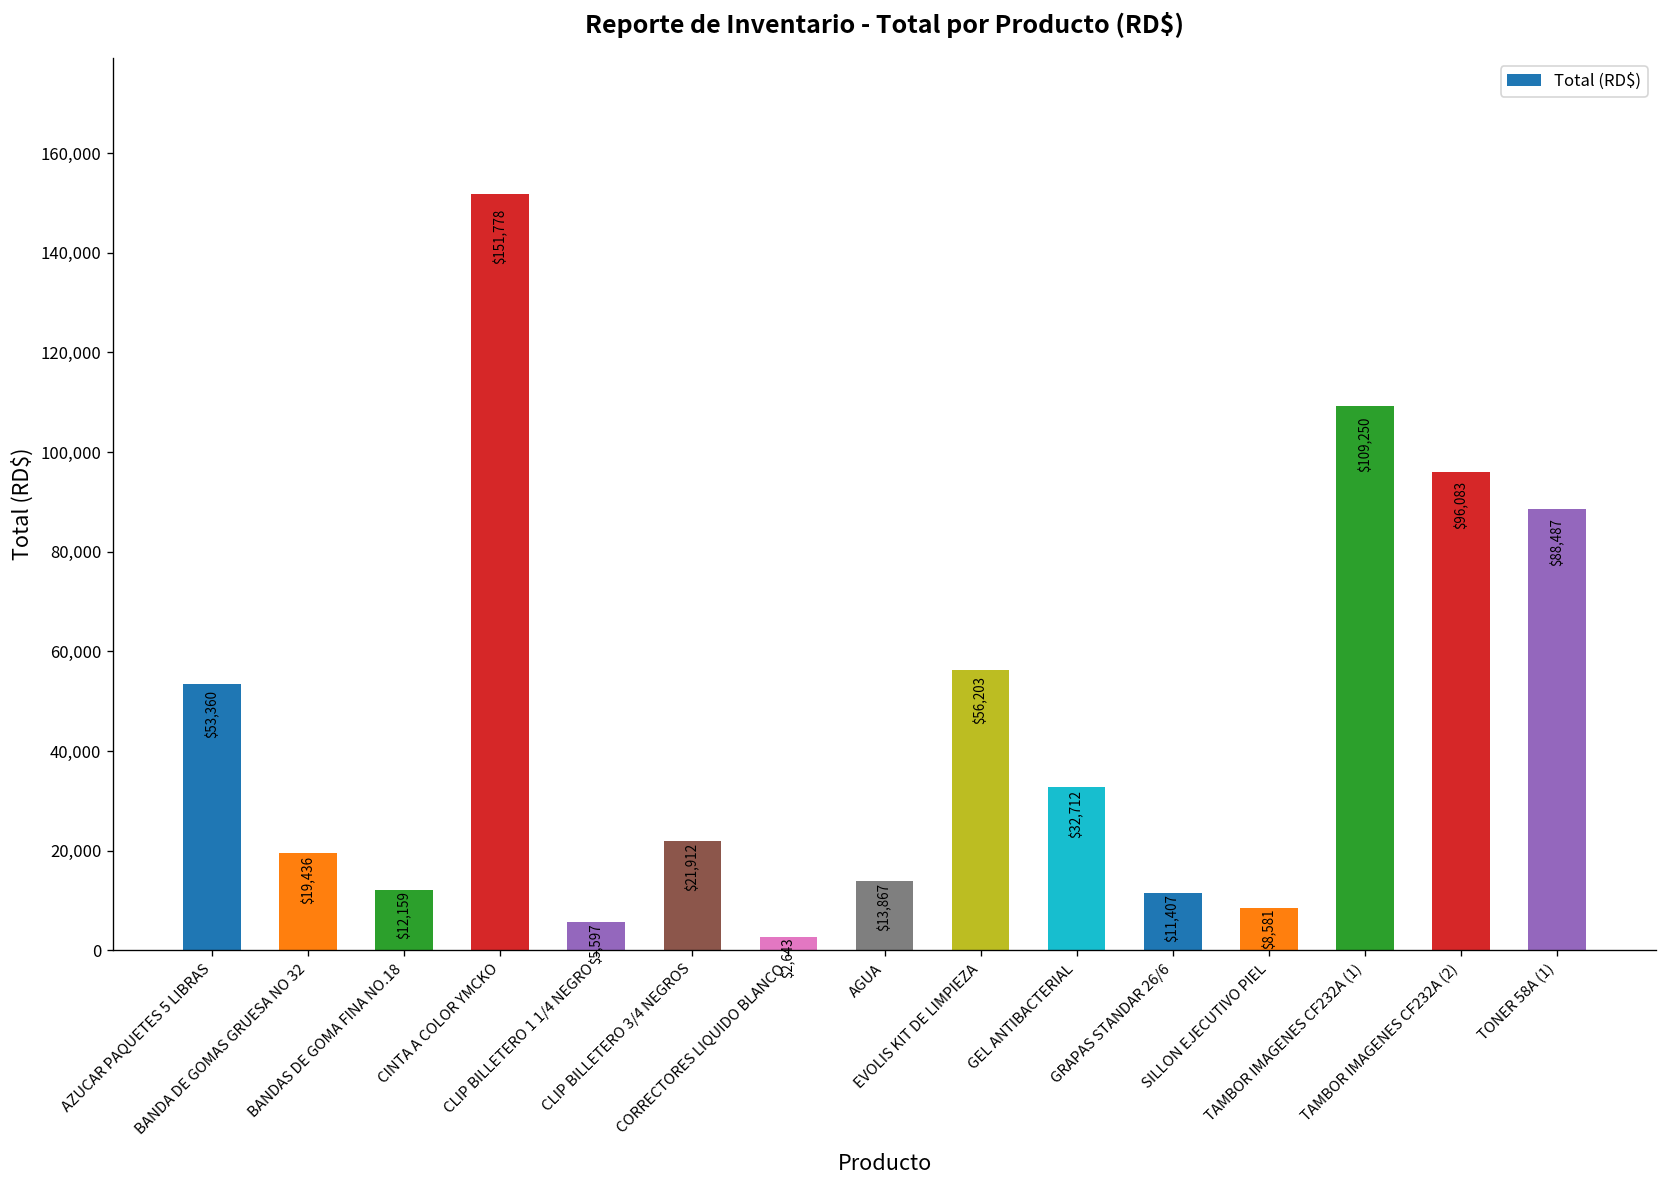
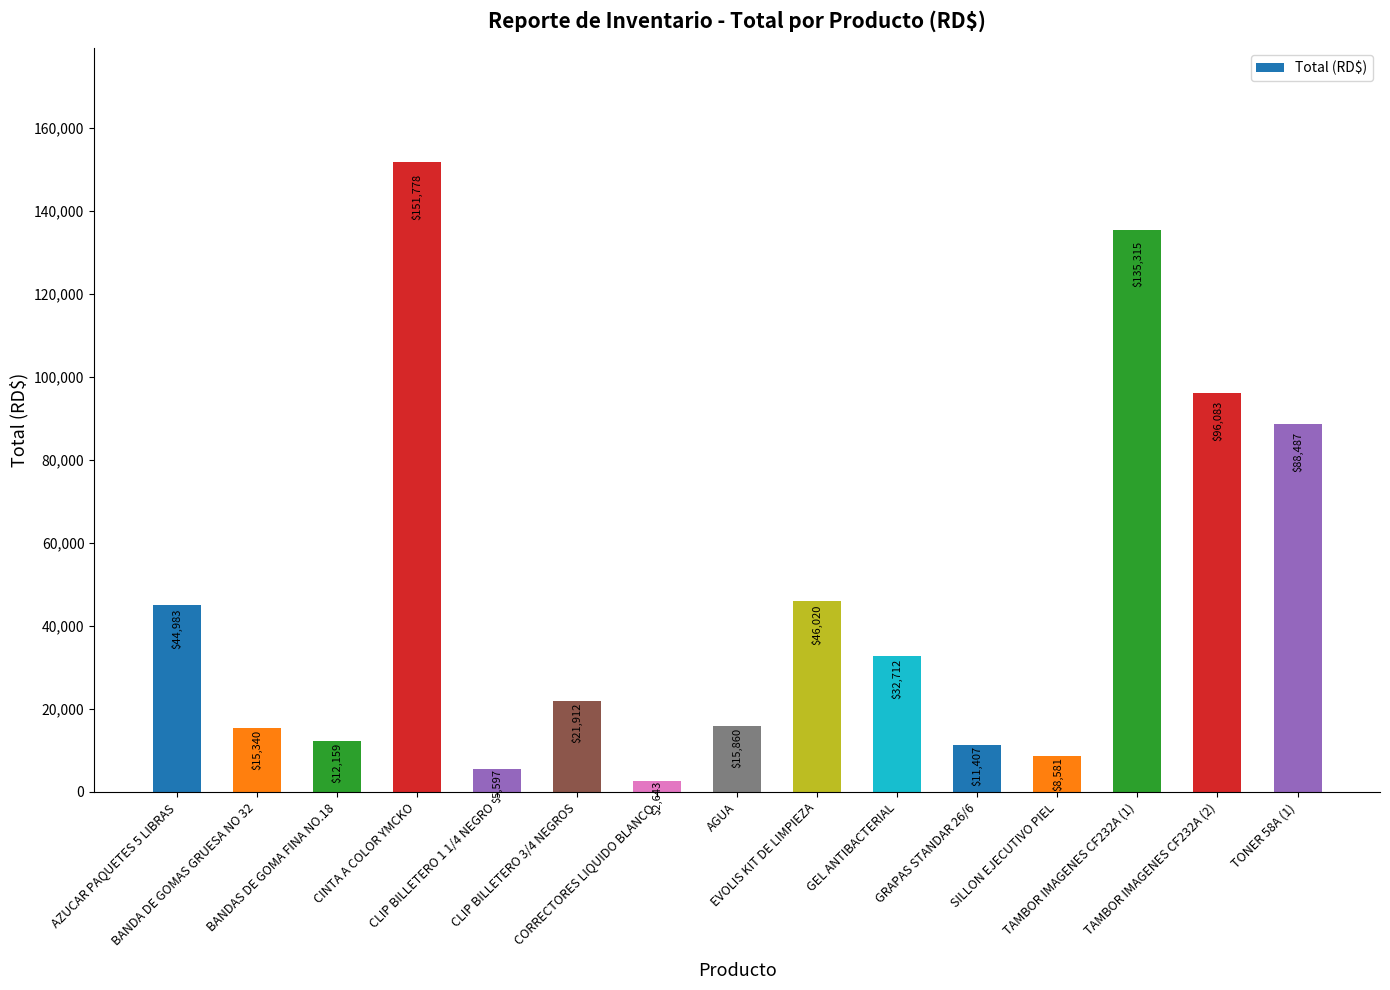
  {
-   "AZUCAR PAQUETES 5 LIBRAS": "$53,360",
-   "BANDA DE GOMAS GRUESA NO 32": "$19,436",
+   "AZUCAR PAQUETES 5 LIBRAS": "$44,983",
+   "BANDA DE GOMAS GRUESA NO 32": "$15,340",
    "BANDAS DE GOMA FINA NO.18": "$12,159",
    "CINTA A COLOR YMCKO": "$151,778",
    "CLIP BILLETERO 1 1/4 NEGRO": "$5,597",
    "CLIP BILLETERO 3/4 NEGROS": "$21,912",
    "CORRECTORES LIQUIDO BLANCO": "$2,643",
-   "AGUA": "$13,867",
-   "EVOLIS KIT DE LIMPIEZA": "$56,203",
+   "AGUA": "$15,860",
+   "EVOLIS KIT DE LIMPIEZA": "$46,020",
    "GEL ANTIBACTERIAL": "$32,712",
    "GRAPAS STANDAR 26/6": "$11,407",
    "SILLON EJECUTIVO PIEL": "$8,581",
-   "TAMBOR IMAGENES CF232A (1)": "$109,250",
+   "TAMBOR IMAGENES CF232A (1)": "$135,315",
    "TAMBOR IMAGENES CF232A (2)": "$96,083",
    "TONER 58A (1)": "$88,487"
  }
